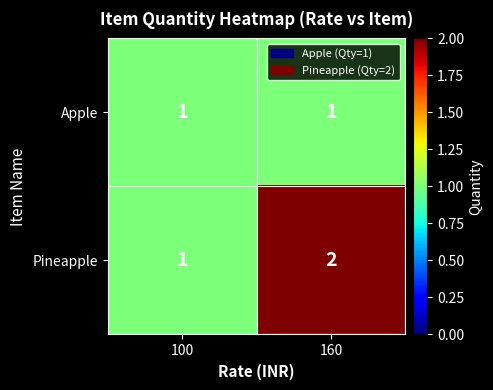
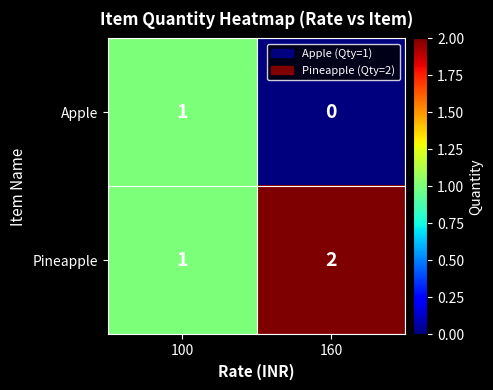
  {
    "Apple": {
      "100": 1,
-     "160": 1
+     "160": 0
    },
    "Pineapple": {
      "100": 1,
      "160": 2
    }
  }
